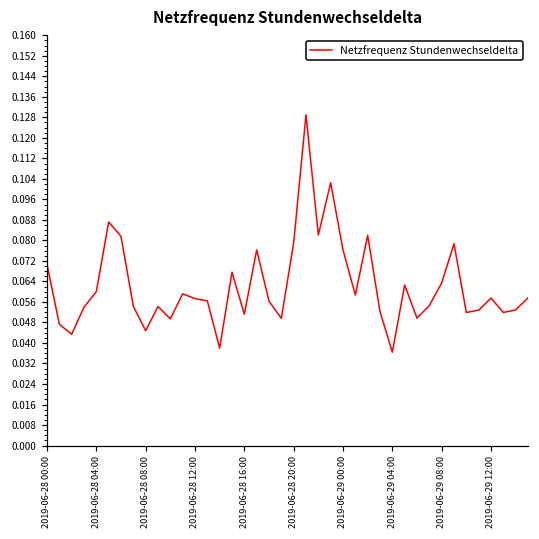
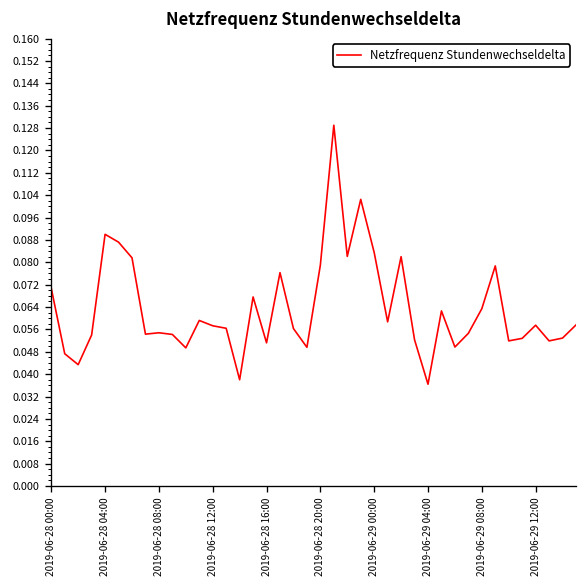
  {
    "2019-06-28 00:00": 0.071,
-   "2019-06-28 04:00": 0.06,
-   "2019-06-28 08:00": 0.045,
+   "2019-06-28 04:00": 0.09,
+   "2019-06-28 08:00": 0.055,
    "2019-06-28 12:00": 0.057,
    "2019-06-28 16:00": 0.051,
    "2019-06-28 20:00": 0.079,
-   "2019-06-29 00:00": 0.076,
+   "2019-06-29 00:00": 0.084,
    "2019-06-29 04:00": 0.036,
    "2019-06-29 08:00": 0.063,
    "2019-06-29 12:00": 0.058
  }
